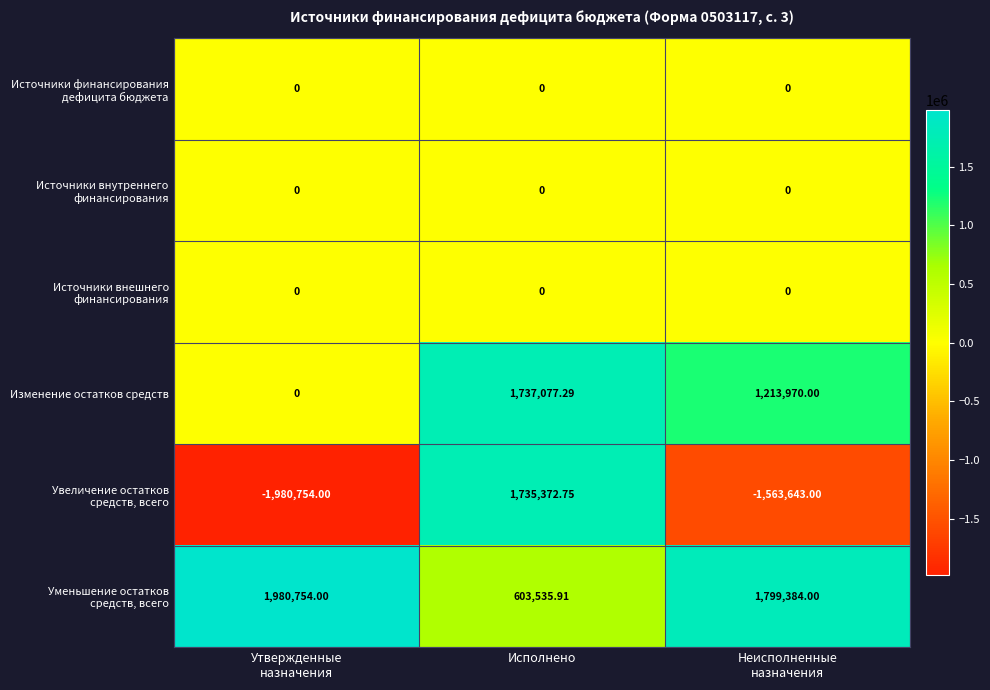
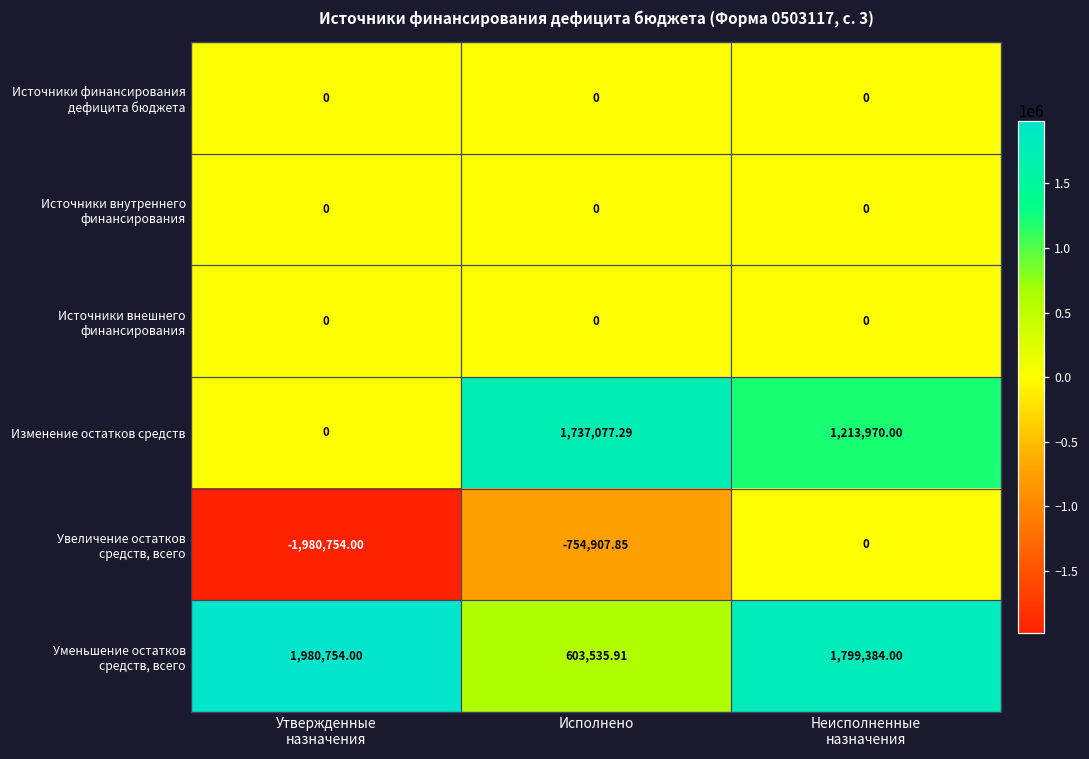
  {
    "Источники финансирования дефицита бюджета": {
      "Утвержденные назначения": "0",
      "Исполнено": "0",
      "Неисполненные назначения": "0"
    },
    "Источники внутреннего финансирования": {
      "Утвержденные назначения": "0",
      "Исполнено": "0",
      "Неисполненные назначения": "0"
    },
    "Источники внешнего финансирования": {
      "Утвержденные назначения": "0",
      "Исполнено": "0",
      "Неисполненные назначения": "0"
    },
    "Изменение остатков средств": {
      "Утвержденные назначения": "0",
      "Исполнено": "1,737,077.29",
      "Неисполненные назначения": "1,213,970.00"
    },
    "Увеличение остатков средств, всего": {
      "Утвержденные назначения": "-1,980,754.00",
-     "Исполнено": "1,735,372.75",
-     "Неисполненные назначения": "-1,563,643.00"
+     "Исполнено": "-754,907.85",
+     "Неисполненные назначения": "0"
    },
    "Уменьшение остатков средств, всего": {
      "Утвержденные назначения": "1,980,754.00",
      "Исполнено": "603,535.91",
      "Неисполненные назначения": "1,799,384.00"
    }
  }
